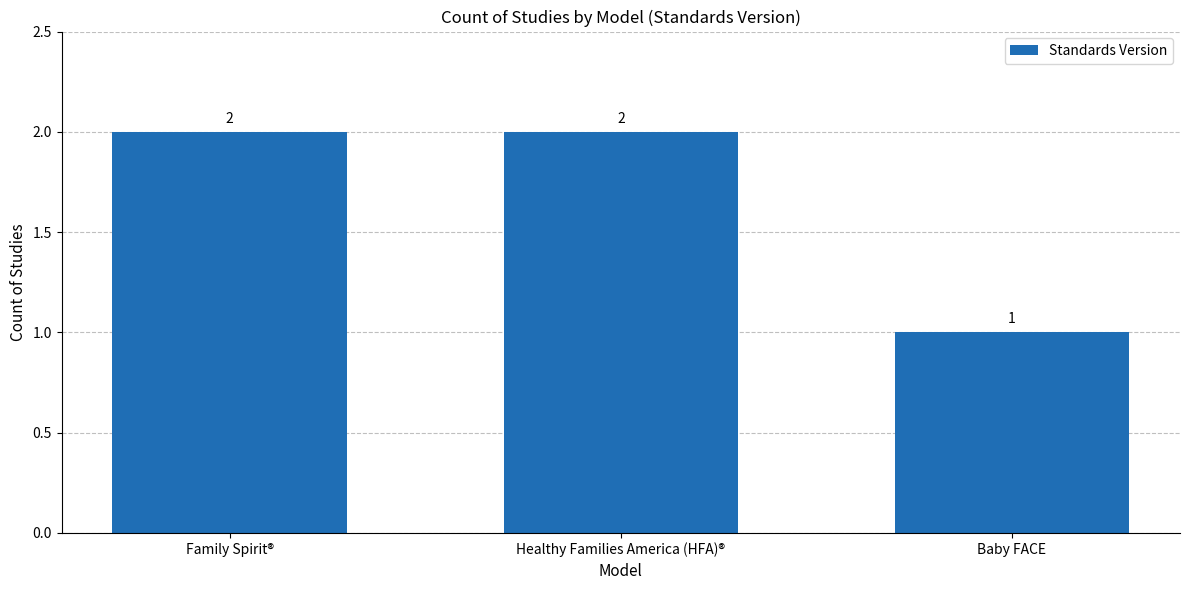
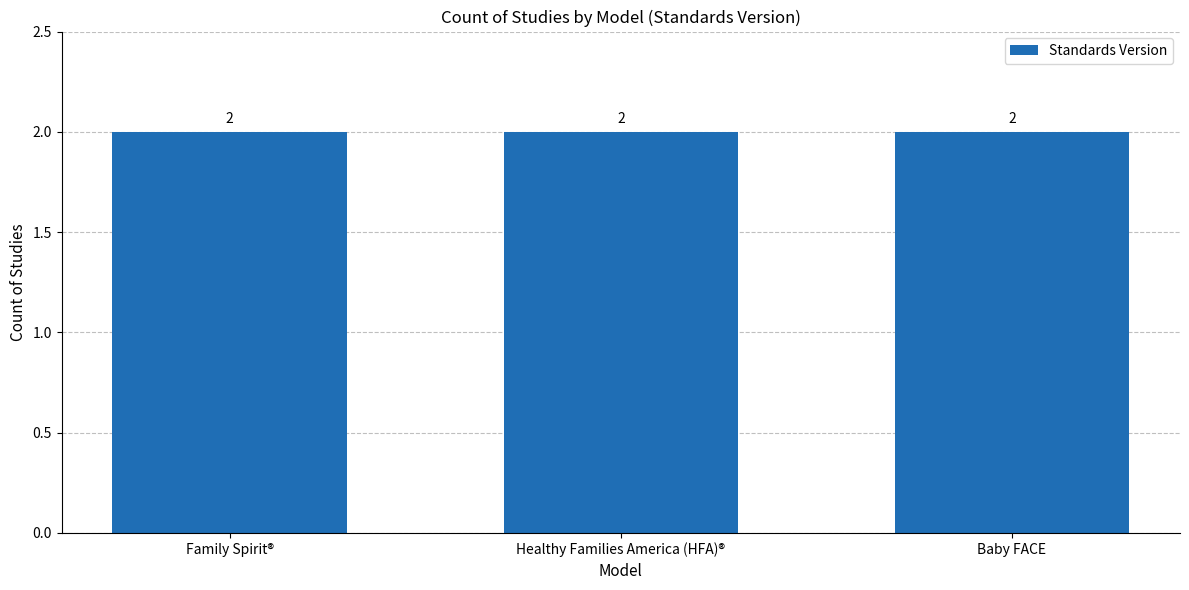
  {
    "Family Spirit®": 2,
    "Healthy Families America (HFA)®": 2,
-   "Baby FACE": 1
+   "Baby FACE": 2
  }
